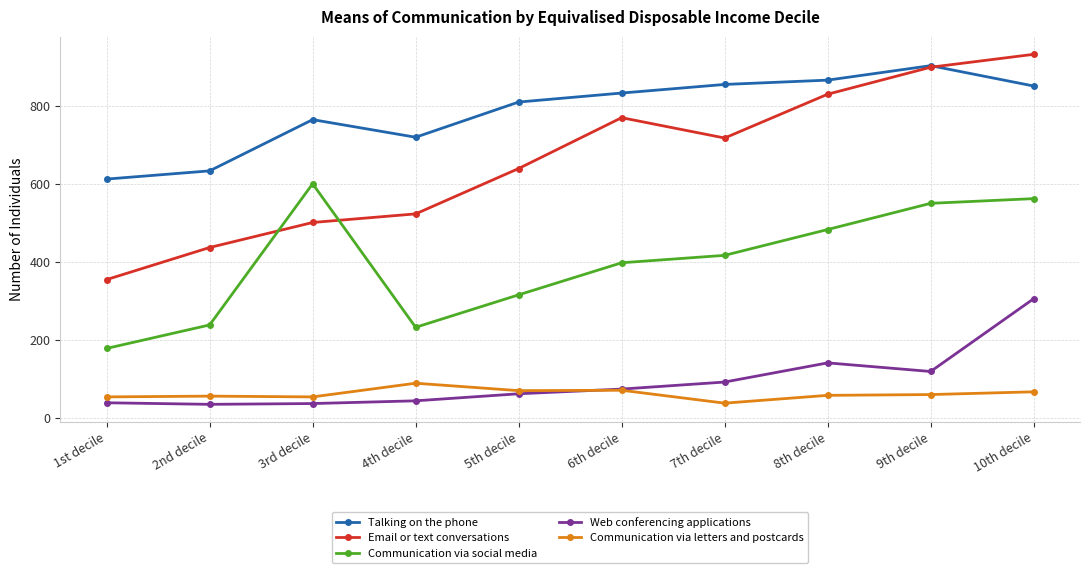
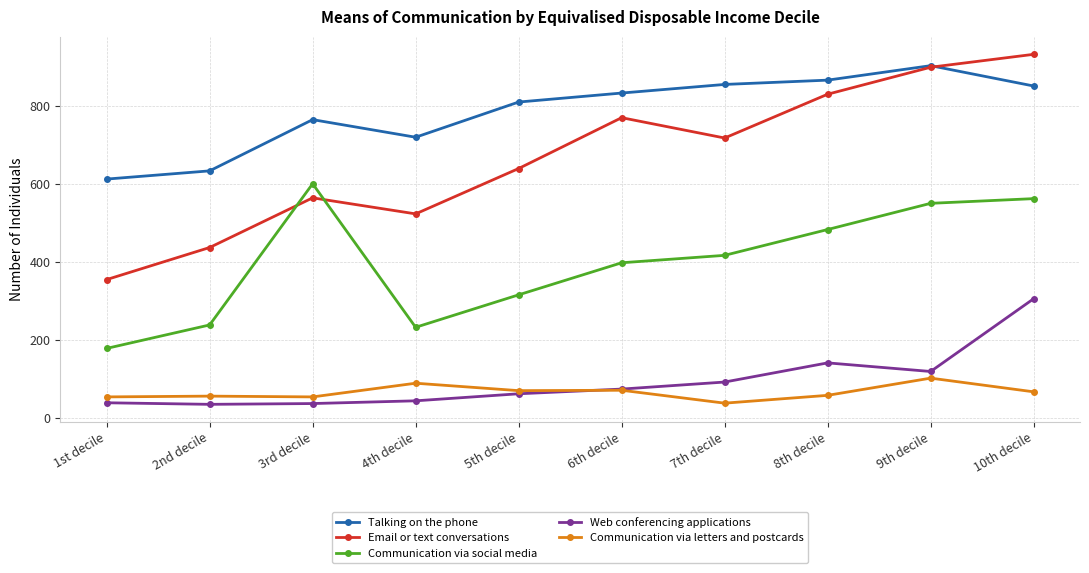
  {
    "Talking on the phone": {
      "1st decile": 610,
      "2nd decile": 630,
      "3rd decile": 760,
      "4th decile": 720,
      "5th decile": 810,
      "6th decile": 830,
      "7th decile": 850,
      "8th decile": 870,
      "10th decile": 850
    },
    "Email or text conversations": {
      "1st decile": 360,
      "2nd decile": 440,
-     "3rd decile": 500,
+     "3rd decile": 560,
      "4th decile": 520,
      "5th decile": 640,
      "6th decile": 770,
      "7th decile": 720,
      "8th decile": 830,
      "10th decile": 930
    },
    "Communication via social media": {
      "1st decile": 180,
      "2nd decile": 240,
      "3rd decile": 600,
      "4th decile": 230,
      "5th decile": 320,
      "6th decile": 400,
      "7th decile": 420,
      "8th decile": 480,
      "9th decile": 550,
      "10th decile": 560
    },
    "Web conferencing applications": {
      "1st decile": 40,
      "2nd decile": 40,
      "3rd decile": 40,
      "4th decile": 50,
      "5th decile": 60,
      "7th decile": 90,
      "8th decile": 140,
      "9th decile": 120,
      "10th decile": 310
    },
    "Communication via letters and postcards": {
      "1st decile": 60,
      "2nd decile": 60,
      "3rd decile": 60,
      "4th decile": 90,
      "5th decile": 70,
      "7th decile": 40,
      "8th decile": 60,
-     "9th decile": 60,
+     "9th decile": 100,
      "10th decile": 70
    }
  }
